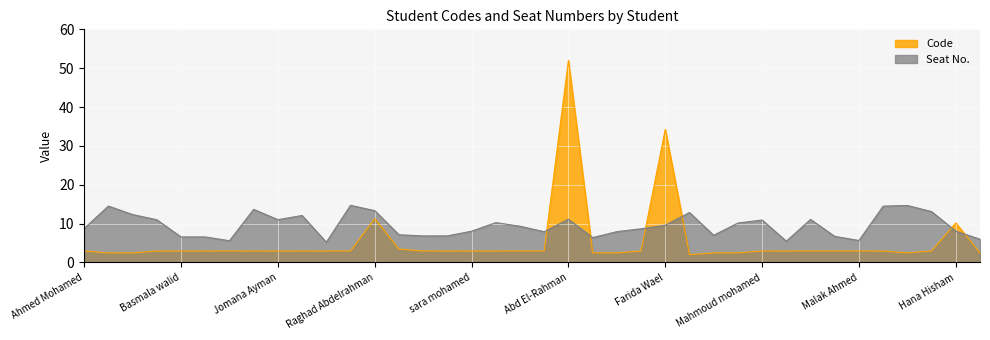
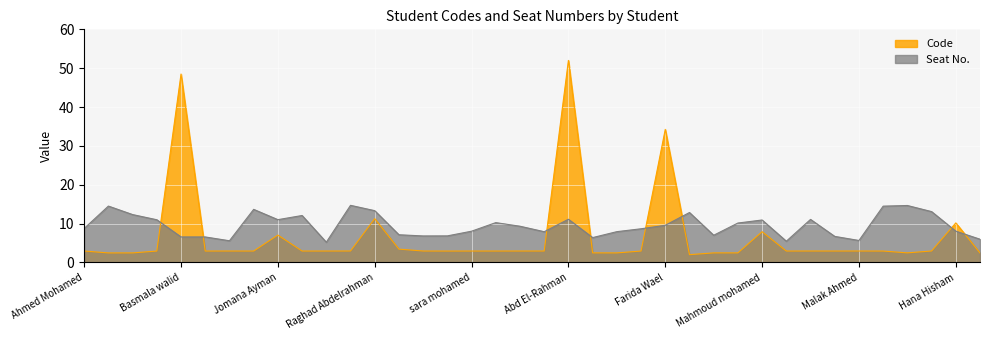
  {
    "Code": {
      "Ahmed Mohamed": 3,
-     "Basmala walid": 3,
-     "Jomana Ayman": 3,
+     "Basmala walid": 48,
+     "Jomana Ayman": 7,
      "Raghad Abdelrahman": 11,
      "sara mohamed": 3,
      "Abd El-Rahman": 52,
      "Farida Wael": 34,
-     "Mahmoud mohamed": 3,
+     "Mahmoud mohamed": 8,
      "Malak Ahmed": 3,
      "Hana Hisham": 10
    },
    "Seat No.": {
      "Ahmed Mohamed": 9,
      "Basmala walid": 7,
      "Jomana Ayman": 11,
      "Raghad Abdelrahman": 13,
      "sara mohamed": 8,
      "Abd El-Rahman": 11,
      "Farida Wael": 10,
      "Mahmoud mohamed": 11,
      "Malak Ahmed": 6,
      "Hana Hisham": 8
    }
  }
